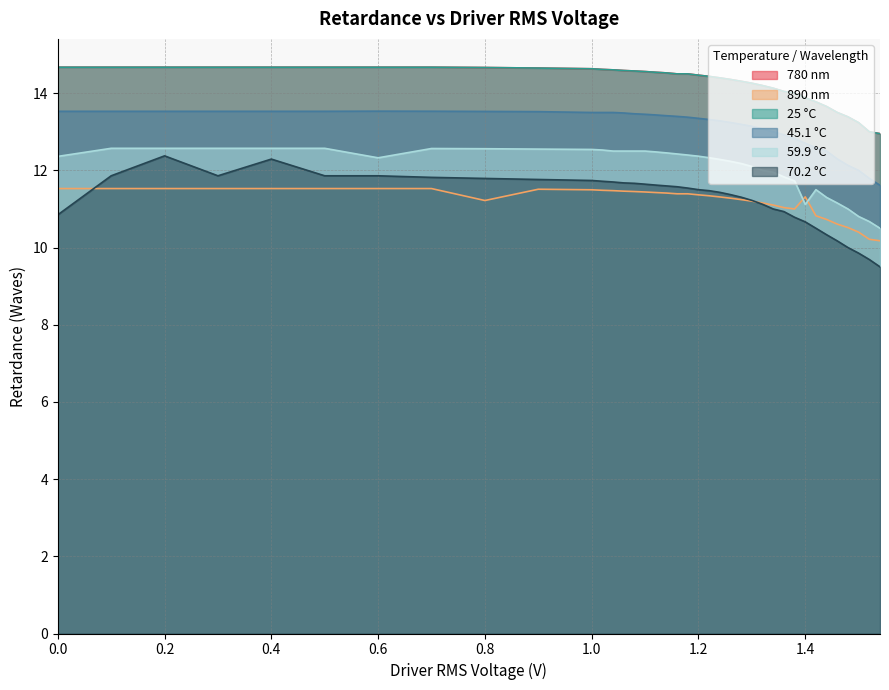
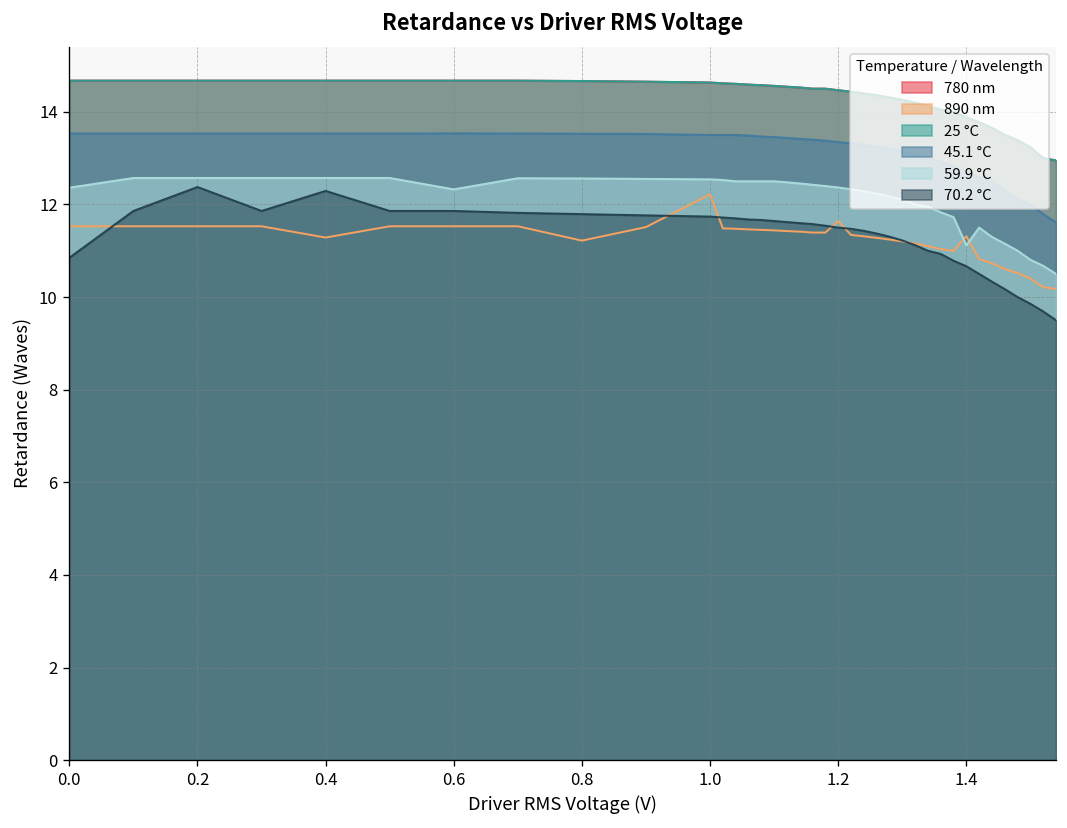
  {
    "890 nm": {
      "0.0": 11.5,
      "0.2": 11.5,
-     "0.4": 11.5,
+     "0.4": 11.3,
      "0.6": 11.5,
      "0.8": 11.2,
-     "1.0": 11.5,
-     "1.2": 11.4,
+     "1.0": 12.2,
+     "1.2": 11.6,
      "1.4": 11.3
    },
    "59.9 °C": {
      "0.0": 12.4,
      "0.2": 12.6,
      "0.4": 12.6,
      "0.6": 12.3,
      "0.8": 12.6,
      "1.0": 12.5,
      "1.2": 12.4,
      "1.4": 11.1
    },
    "70.2 °C": {
      "0.0": 10.8,
      "0.2": 12.4,
      "0.4": 12.3,
      "0.6": 11.9,
      "0.8": 11.8,
      "1.0": 11.7,
      "1.2": 11.5,
      "1.4": 10.7
    }
  }
